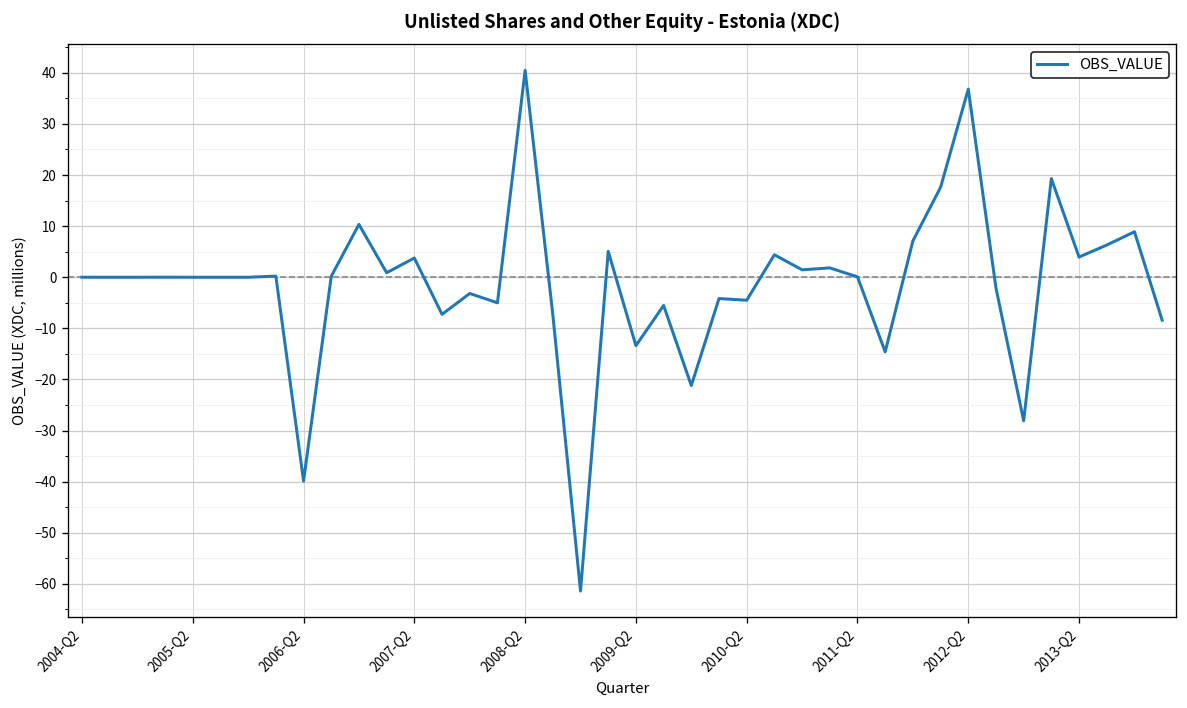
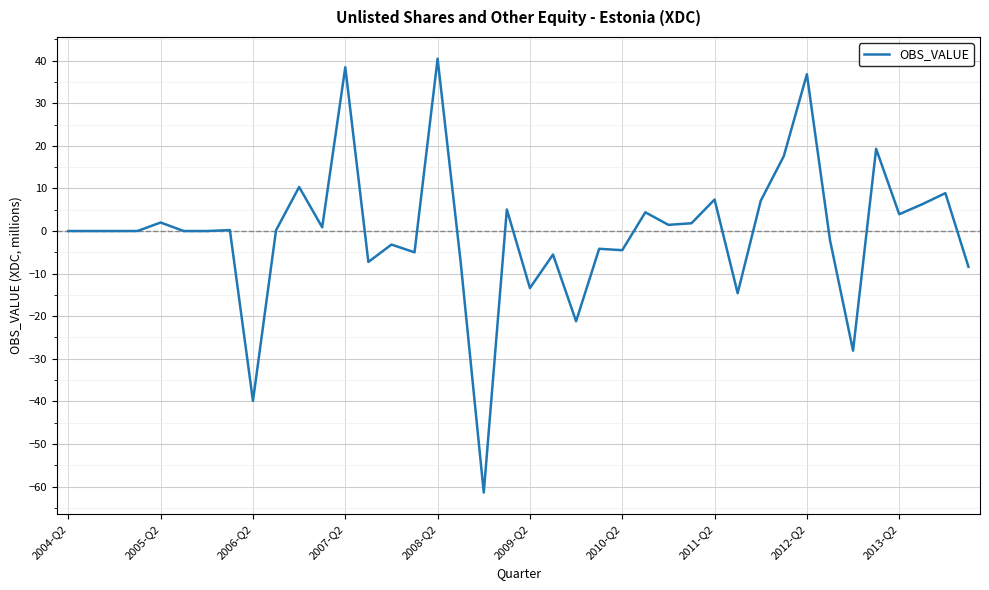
  {
    "2004-Q2": 0,
-   "2005-Q2": 0,
+   "2005-Q2": 2,
    "2006-Q2": -40,
-   "2007-Q2": 4,
+   "2007-Q2": 38,
    "2008-Q2": 40,
    "2009-Q2": -13,
    "2010-Q2": -5,
-   "2011-Q2": 0,
+   "2011-Q2": 7,
    "2012-Q2": 37,
    "2013-Q2": 4
  }
